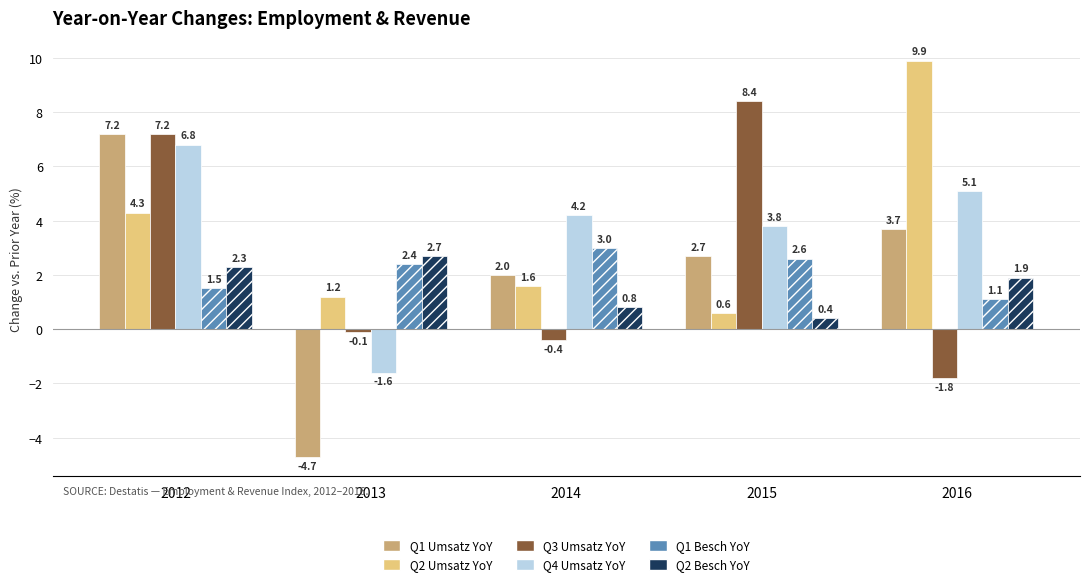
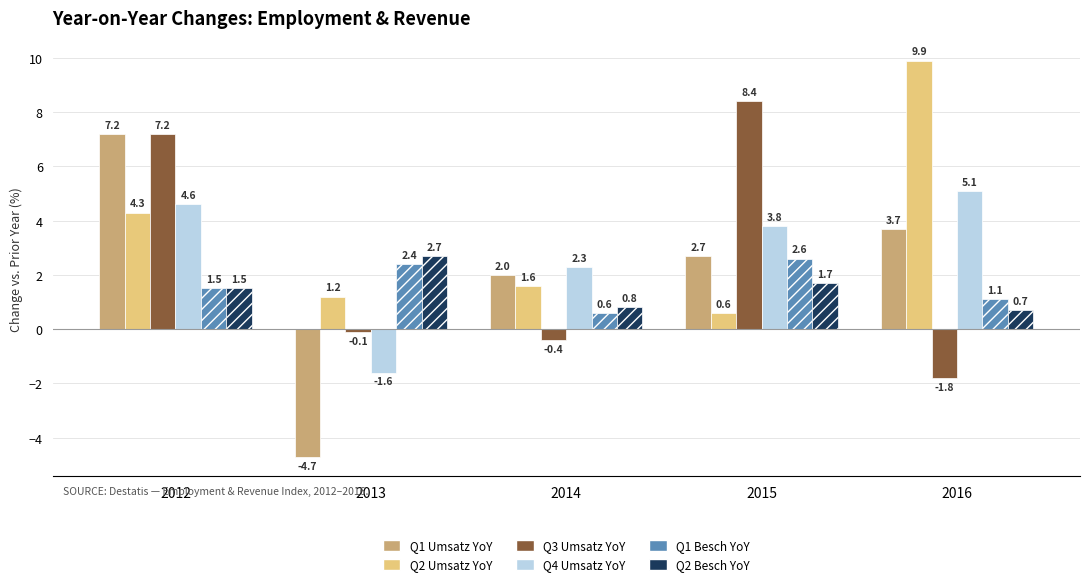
  {
    "Q3 Umsatz YoY": {
      "2012": 7.2,
      "2013": -0.1,
      "2014": -0.4,
      "2015": 8.4,
      "2016": -1.8
    },
    "Q4 Umsatz YoY": {
-     "2012": 6.8,
+     "2012": 4.6,
      "2013": -1.6,
-     "2014": 4.2,
+     "2014": 2.3,
      "2015": 3.8,
      "2016": 5.1
    },
    "Q1 Besch YoY": {
      "2012": 1.5,
      "2013": 2.4,
-     "2014": 3.0,
+     "2014": 0.6,
      "2015": 2.6,
      "2016": 1.1
    },
    "Q2 Besch YoY": {
-     "2012": 2.3,
+     "2012": 1.5,
      "2013": 2.7,
      "2014": 0.8,
-     "2015": 0.4,
-     "2016": 1.9
+     "2015": 1.7,
+     "2016": 0.7
    }
  }
